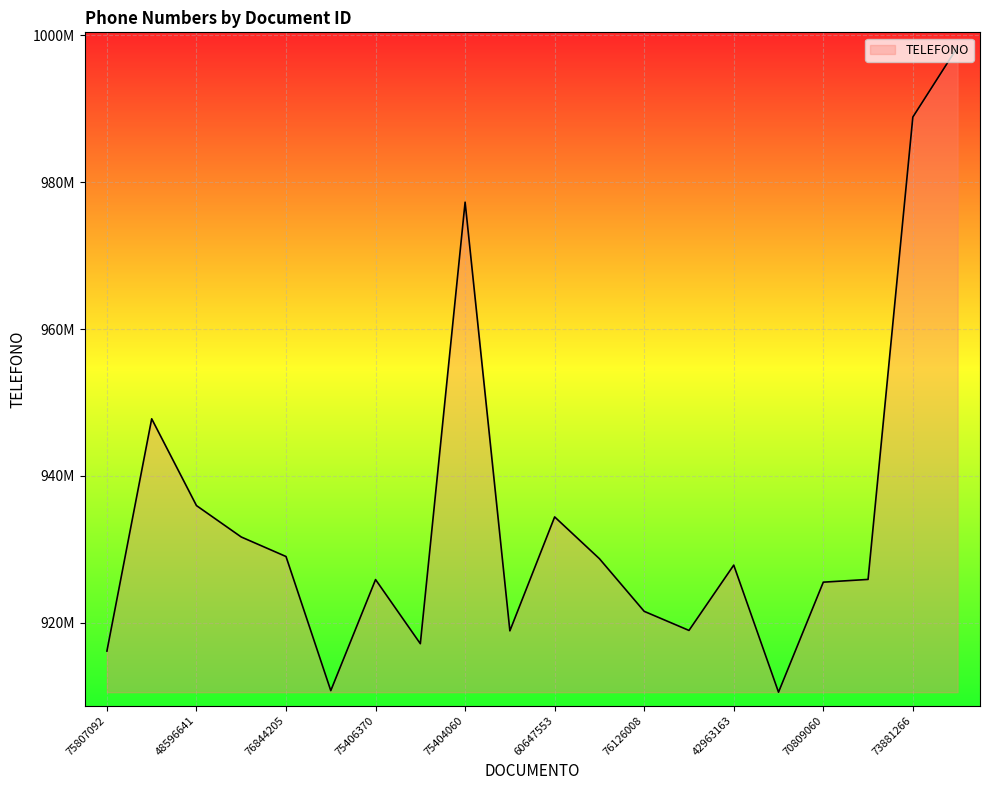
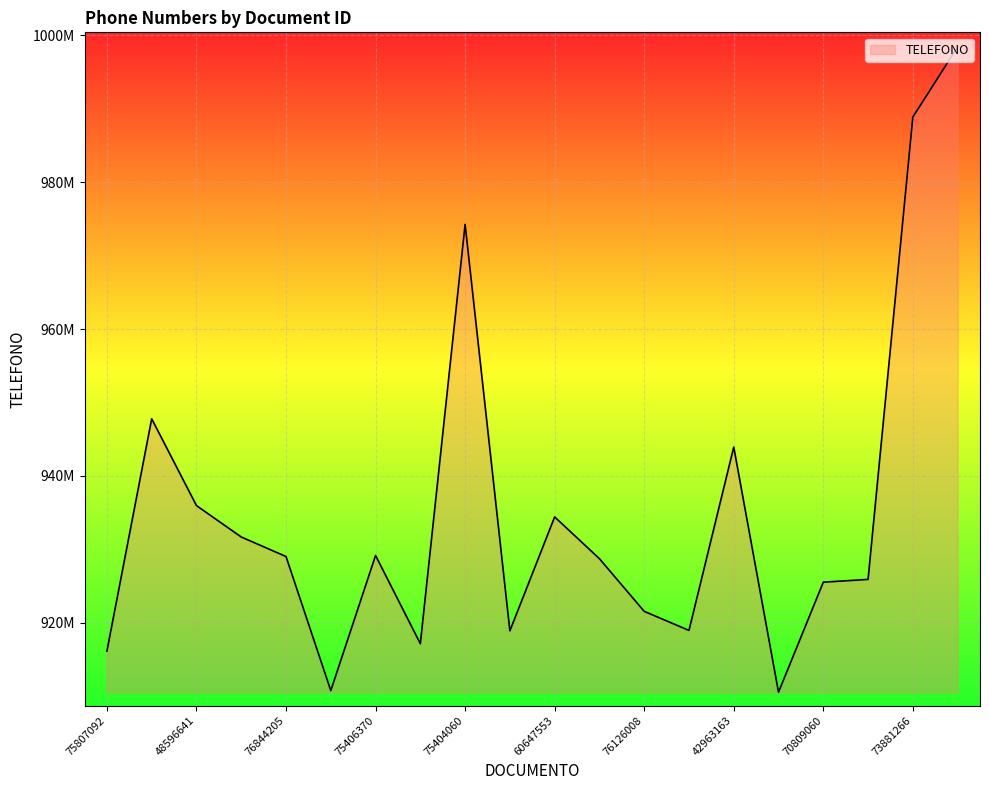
  {
    "75807092": 916000000,
    "48596641": 936000000,
    "76844205": 929000000,
-   "75406370": 926000000,
-   "75404060": 977000000,
+   "75406370": 929000000,
+   "75404060": 974000000,
    "60647553": 934000000,
    "76126008": 922000000,
-   "42963163": 928000000,
+   "42963163": 944000000,
    "70809060": 926000000,
    "73881266": 989000000
  }
